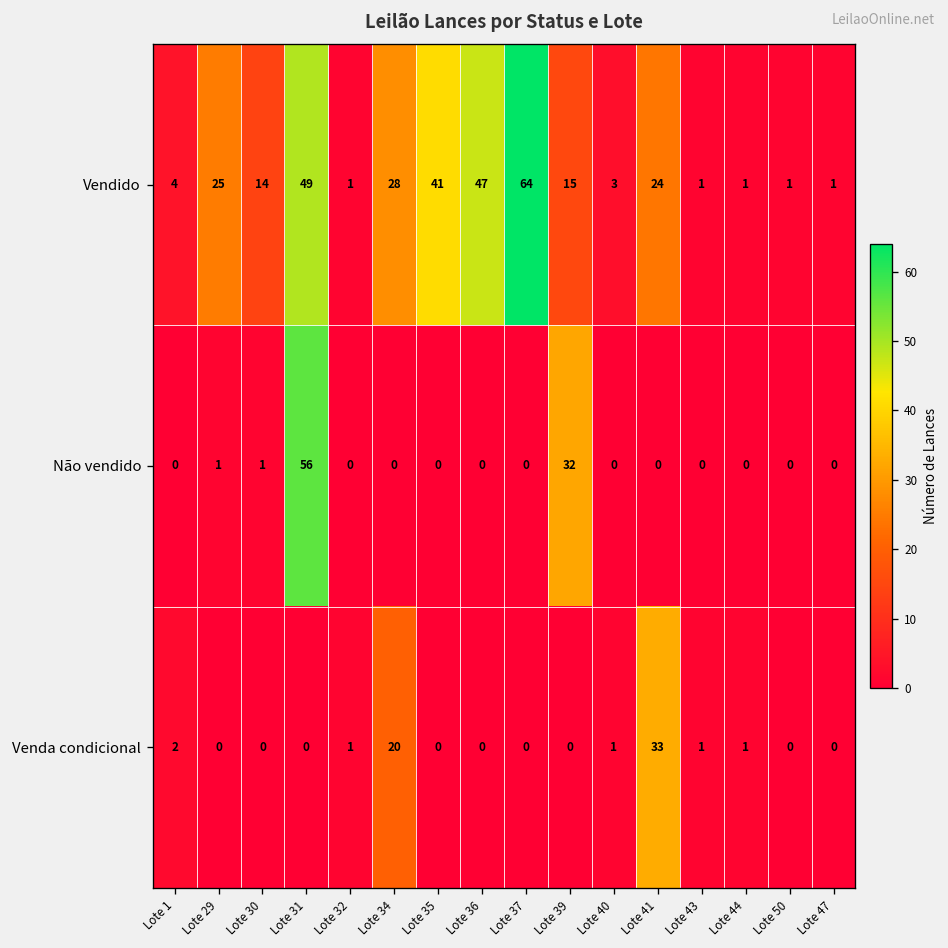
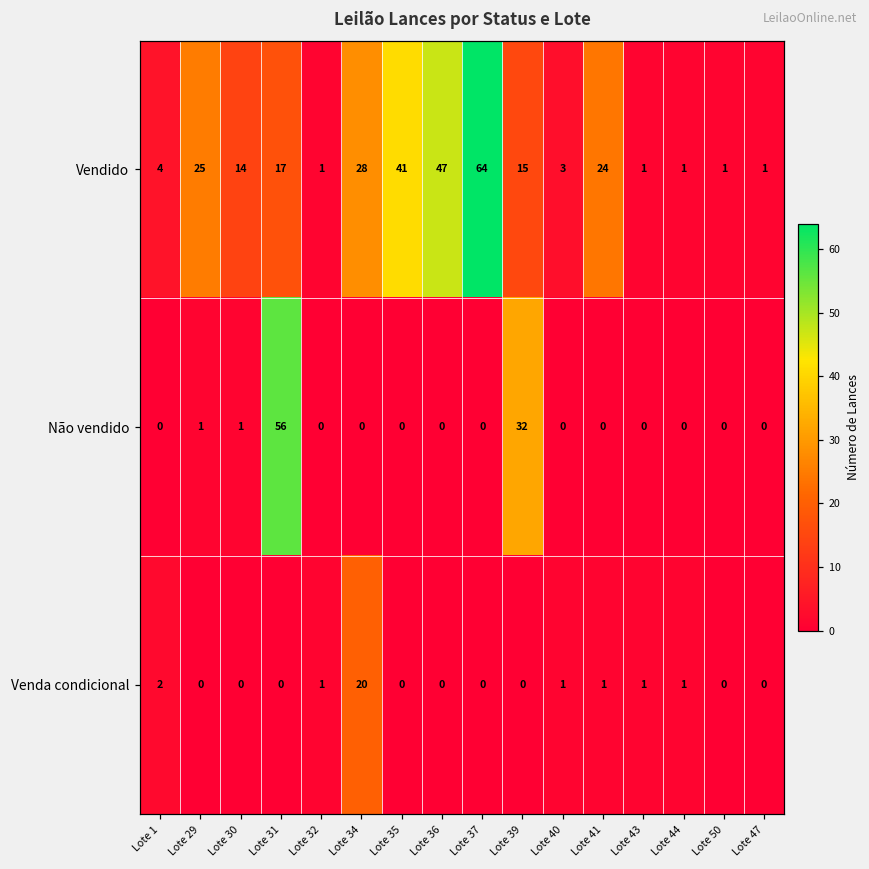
  {
    "Vendido": {
      "Lote 1": 4,
      "Lote 29": 25,
      "Lote 30": 14,
-     "Lote 31": 49,
+     "Lote 31": 17,
      "Lote 32": 1,
      "Lote 34": 28,
      "Lote 35": 41,
      "Lote 36": 47,
      "Lote 37": 64,
      "Lote 39": 15,
      "Lote 40": 3,
      "Lote 41": 24,
      "Lote 43": 1,
      "Lote 44": 1,
      "Lote 50": 1,
      "Lote 47": 1
    },
    "Não vendido": {
      "Lote 1": 0,
      "Lote 29": 1,
      "Lote 30": 1,
      "Lote 31": 56,
      "Lote 32": 0,
      "Lote 34": 0,
      "Lote 35": 0,
      "Lote 36": 0,
      "Lote 37": 0,
      "Lote 39": 32,
      "Lote 40": 0,
      "Lote 41": 0,
      "Lote 43": 0,
      "Lote 44": 0,
      "Lote 50": 0,
      "Lote 47": 0
    },
    "Venda condicional": {
      "Lote 1": 2,
      "Lote 29": 0,
      "Lote 30": 0,
      "Lote 31": 0,
      "Lote 32": 1,
      "Lote 34": 20,
      "Lote 35": 0,
      "Lote 36": 0,
      "Lote 37": 0,
      "Lote 39": 0,
      "Lote 40": 1,
-     "Lote 41": 33,
+     "Lote 41": 1,
      "Lote 43": 1,
      "Lote 44": 1,
      "Lote 50": 0,
      "Lote 47": 0
    }
  }
